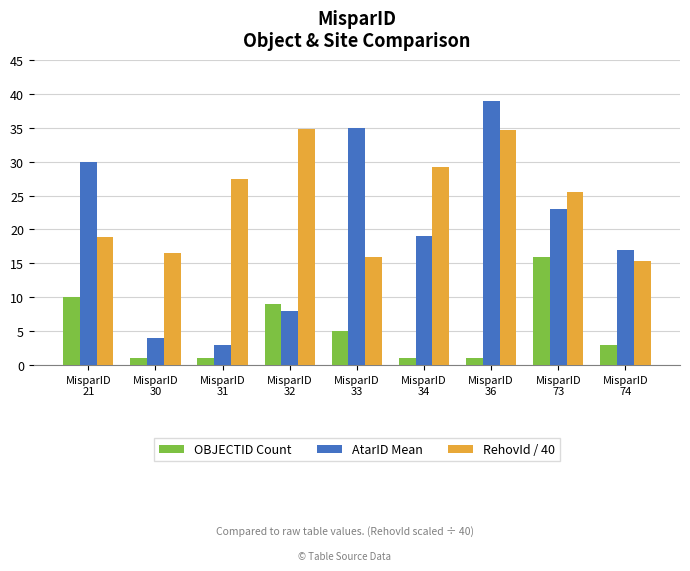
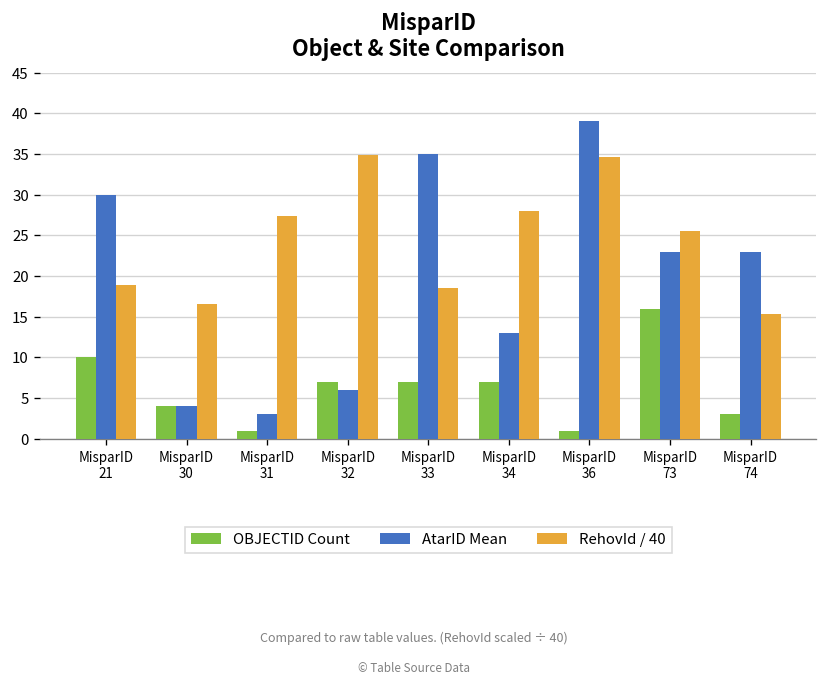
  {
    "OBJECTID Count": {
      "MisparID 21": 10,
-     "MisparID 30": 1,
+     "MisparID 30": 4,
      "MisparID 31": 1,
-     "MisparID 32": 9,
-     "MisparID 33": 5,
-     "MisparID 34": 1,
+     "MisparID 32": 7,
+     "MisparID 33": 7,
+     "MisparID 34": 7,
      "MisparID 36": 1,
      "MisparID 73": 16,
      "MisparID 74": 3
    },
    "AtarID Mean": {
      "MisparID 21": 30,
      "MisparID 30": 4,
      "MisparID 31": 3,
-     "MisparID 32": 8,
+     "MisparID 32": 6,
      "MisparID 33": 35,
-     "MisparID 34": 19,
+     "MisparID 34": 13,
      "MisparID 36": 39,
      "MisparID 73": 23,
-     "MisparID 74": 17
+     "MisparID 74": 23
    },
    "RehovId / 40": {
      "MisparID 21": 19,
      "MisparID 30": 17,
      "MisparID 31": 27,
      "MisparID 32": 35,
-     "MisparID 33": 16,
-     "MisparID 34": 29,
+     "MisparID 33": 19,
+     "MisparID 34": 28,
      "MisparID 36": 35,
      "MisparID 73": 26,
      "MisparID 74": 15
    }
  }
